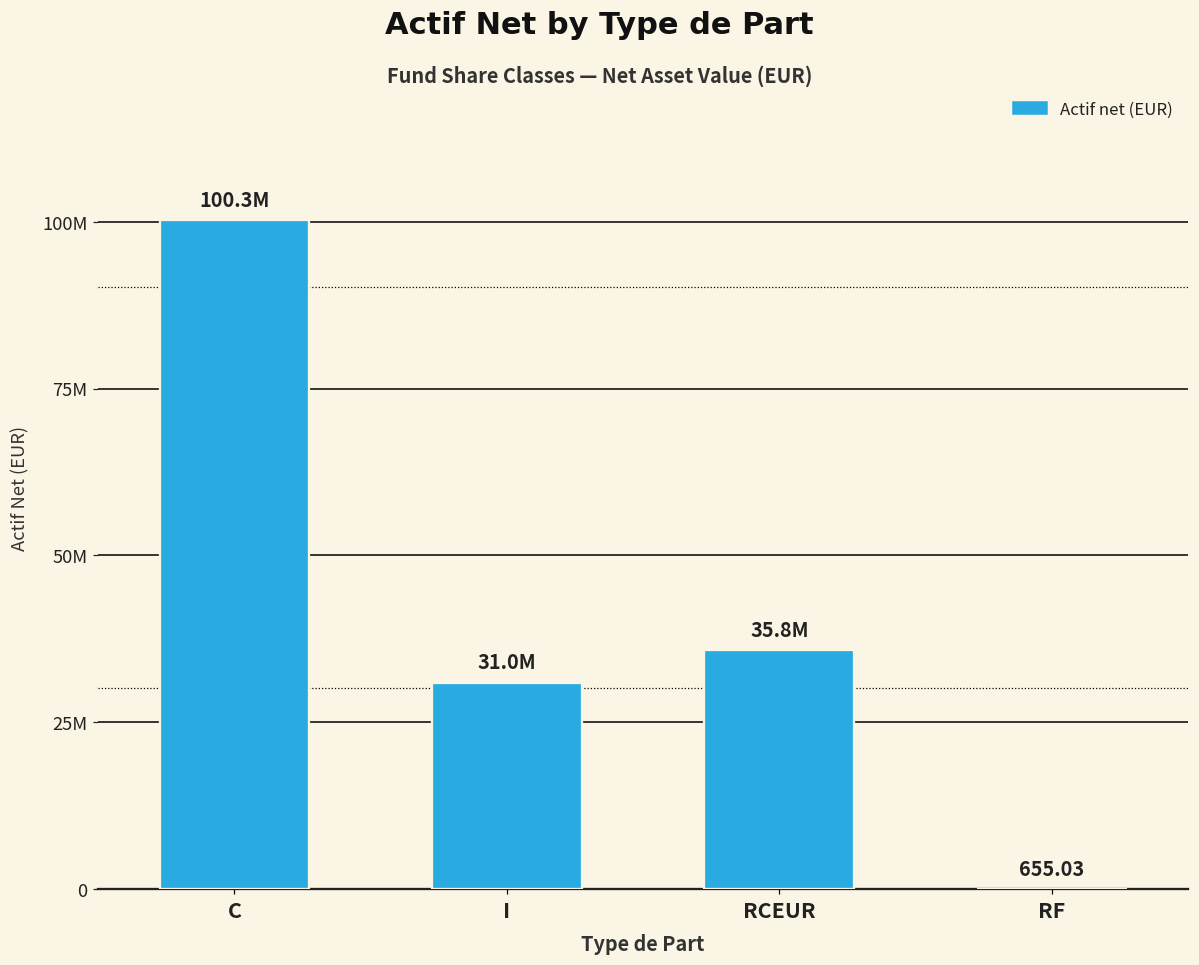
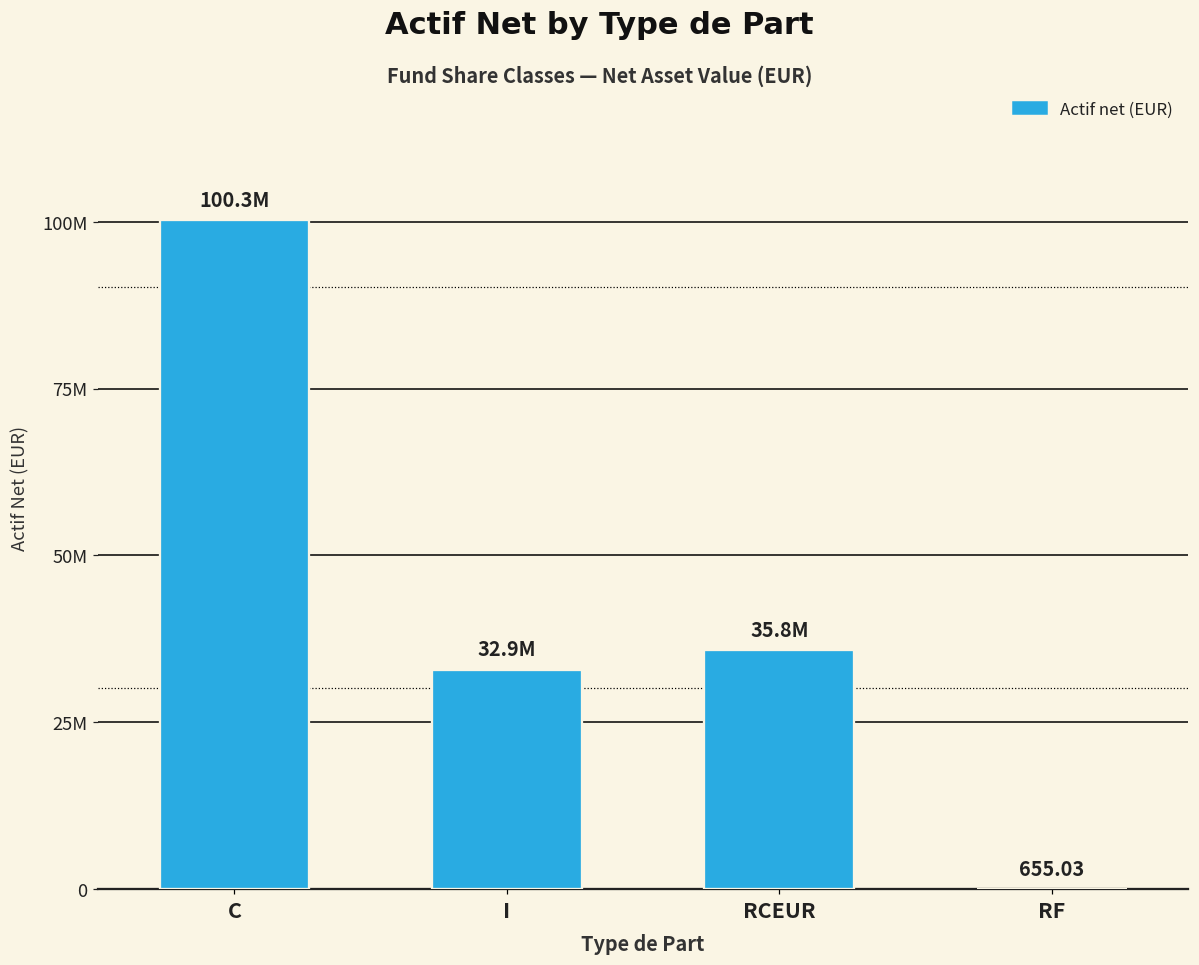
  {
    "C": "100.3M",
-   "I": "31.0M",
+   "I": "32.9M",
    "RCEUR": "35.8M",
    "RF": "655.03"
  }
